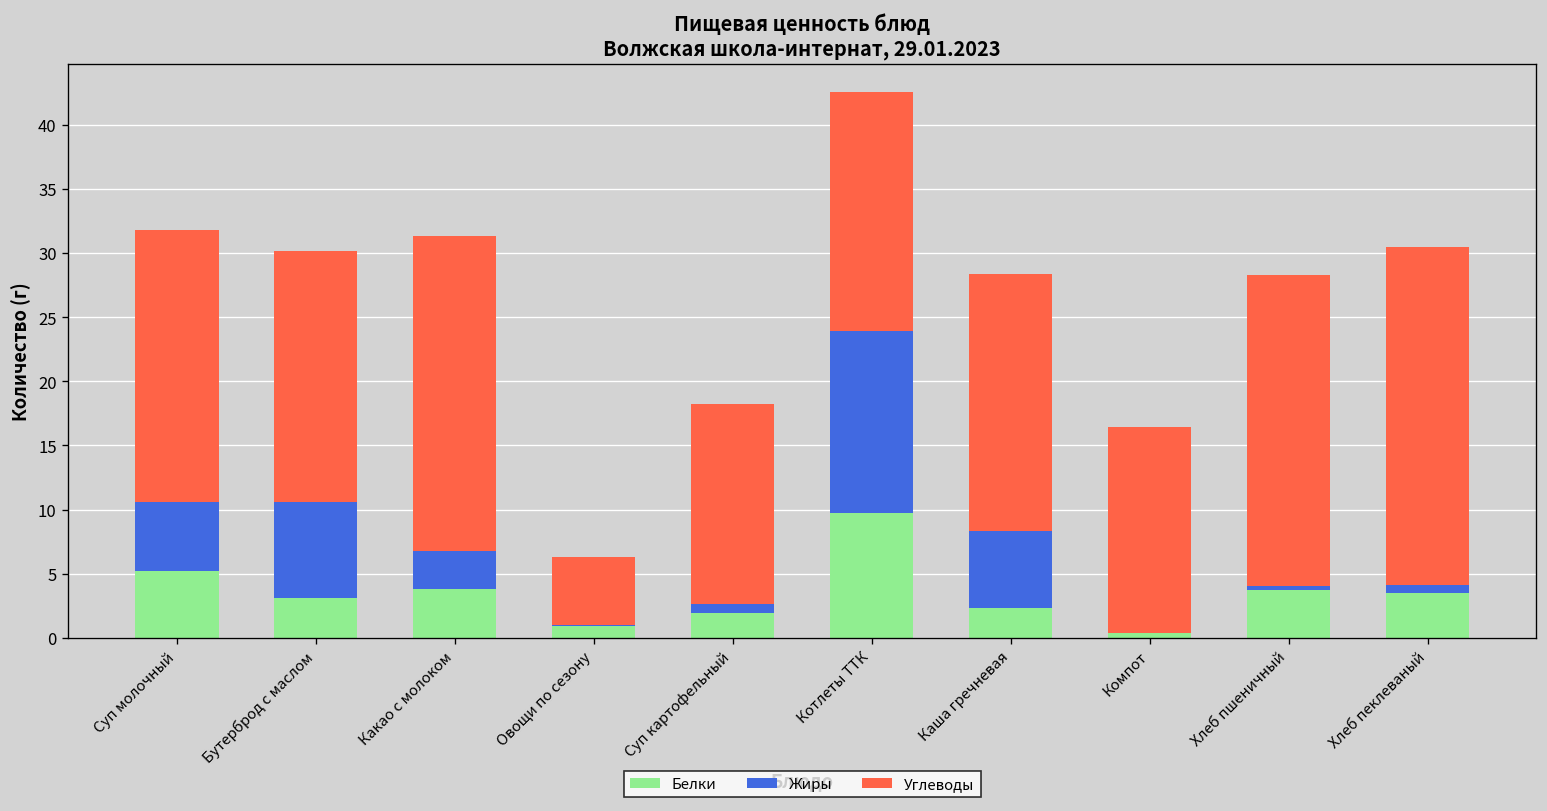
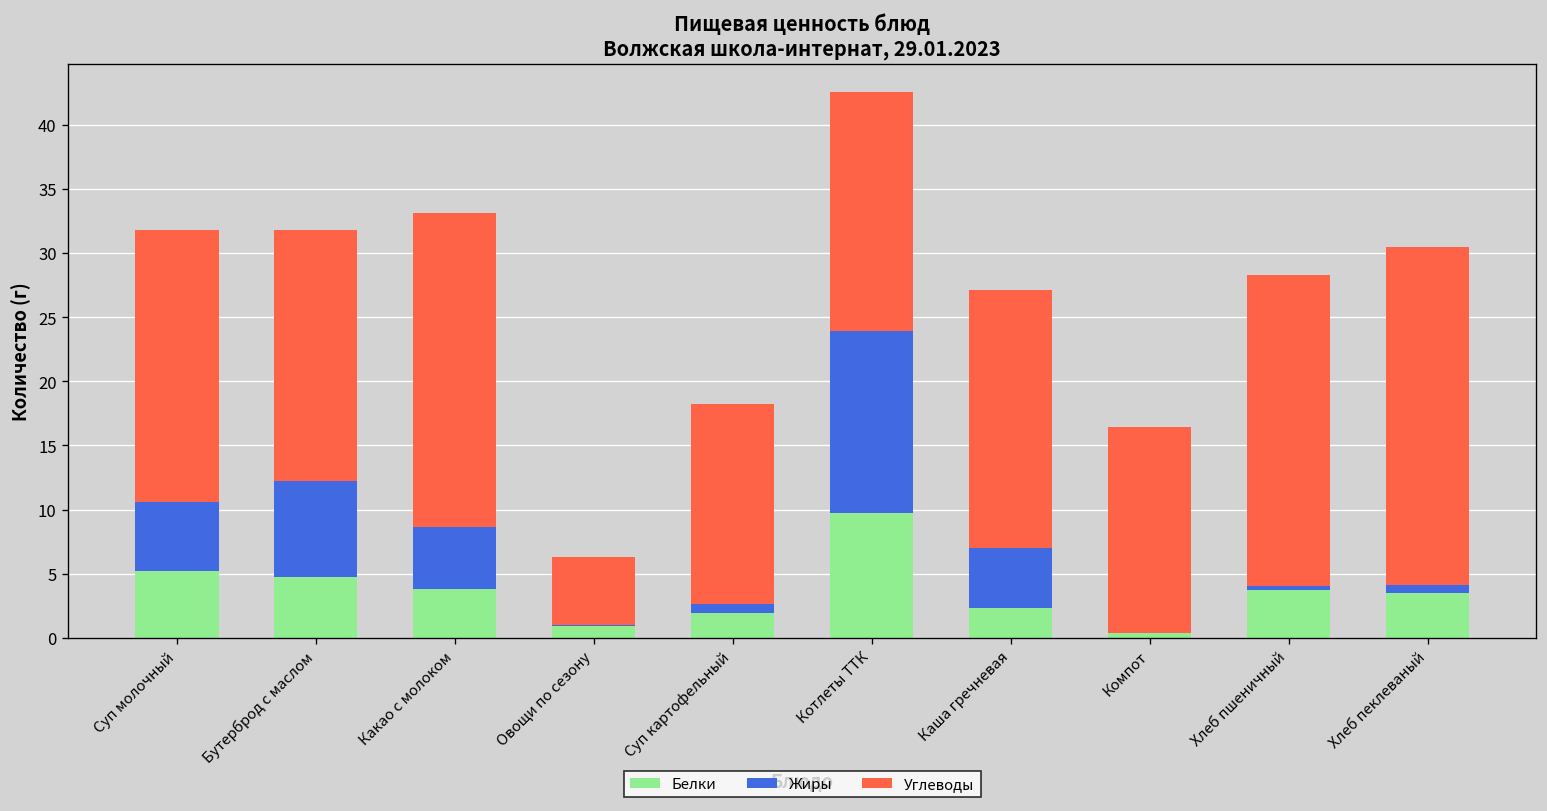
  {
    "Белки": {
      "Суп молочный": 5.2,
-     "Бутерброд с маслом": 3.1,
+     "Бутерброд с маслом": 4.7,
      "Какао с молоком": 3.8,
      "Овощи по сезону": 0.9,
      "Суп картофельный": 1.9,
      "Котлеты ТТК": 9.7,
      "Каша гречневая": 2.3,
      "Компот": 0.4,
      "Хлеб пшеничный": 3.7,
      "Хлеб пеклеваный": 3.5
    },
    "Жиры": {
      "Суп молочный": 5.4,
      "Бутерброд с маслом": 7.5,
-     "Какао с молоком": 3.0,
+     "Какао с молоком": 4.8,
      "Суп картофельный": 0.7,
      "Котлеты ТТК": 14.2,
-     "Каша гречневая": 6.0,
+     "Каша гречневая": 4.7,
      "Компот": 0.0,
      "Хлеб пшеничный": 0.3,
      "Хлеб пеклеваный": 0.6
    },
    "Углеводы": {
      "Суп молочный": 21.2,
      "Бутерброд с маслом": 19.6,
      "Какао с молоком": 24.5,
      "Овощи по сезону": 5.3,
      "Суп картофельный": 15.6,
      "Котлеты ТТК": 18.7,
      "Каша гречневая": 20.1,
      "Компот": 16.0,
      "Хлеб пшеничный": 24.3,
      "Хлеб пеклеваный": 26.4
    }
  }
